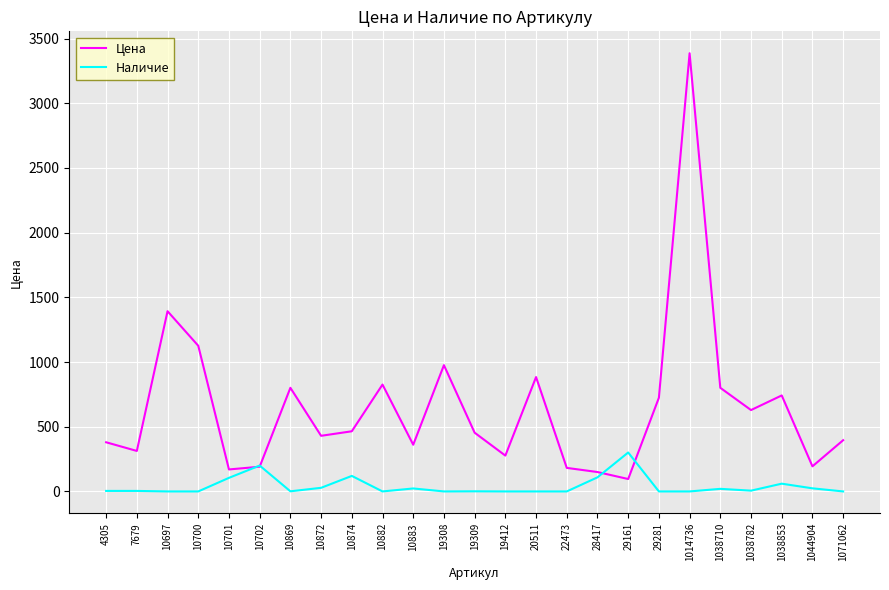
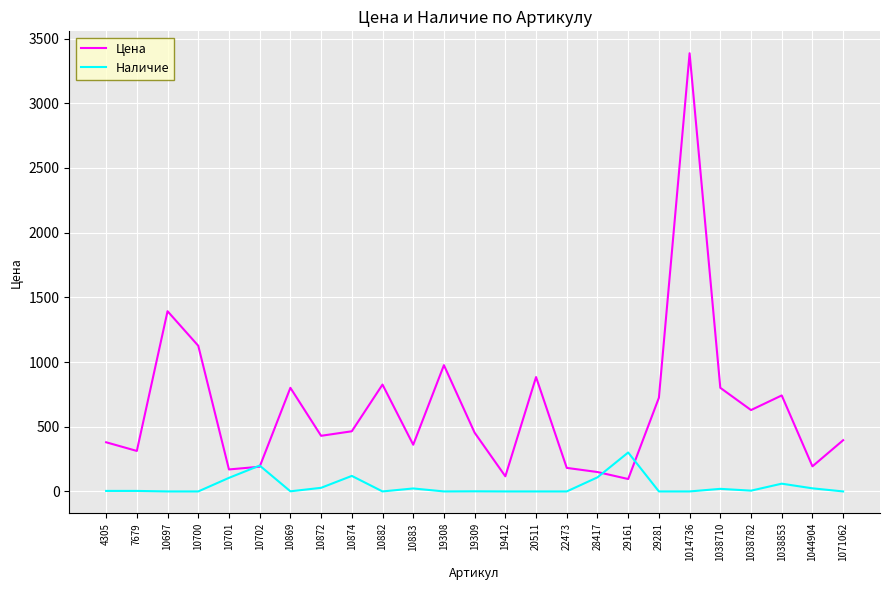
  {
    "Цена": {
      "4305": 380,
      "7679": 310,
      "10697": 1390,
      "10700": 1130,
      "10701": 170,
      "10869": 800,
      "10872": 430,
      "10874": 470,
      "10882": 830,
      "10883": 360,
      "19308": 980,
      "19309": 450,
-     "19412": 280,
+     "19412": 120,
      "20511": 880,
      "22473": 180,
      "28417": 150,
      "29161": 100,
      "29281": 720,
      "1014736": 3390,
      "1038710": 800,
      "1038782": 630,
      "1038853": 740,
      "1044904": 190,
      "1071062": 400
    },
    "Наличие": {
      "4305": 0,
      "7679": 0,
      "10697": 0,
      "10700": 0,
      "10701": 110,
      "10869": 0,
      "10872": 30,
      "10874": 120,
      "10882": 0,
      "10883": 20,
      "19308": 0,
      "19309": 0,
      "19412": 0,
      "20511": 0,
      "22473": 0,
      "28417": 110,
      "29161": 300,
      "29281": 0,
      "1014736": 0,
      "1038710": 20,
      "1038782": 10,
      "1038853": 60,
      "1044904": 20,
      "1071062": 0
    }
  }
